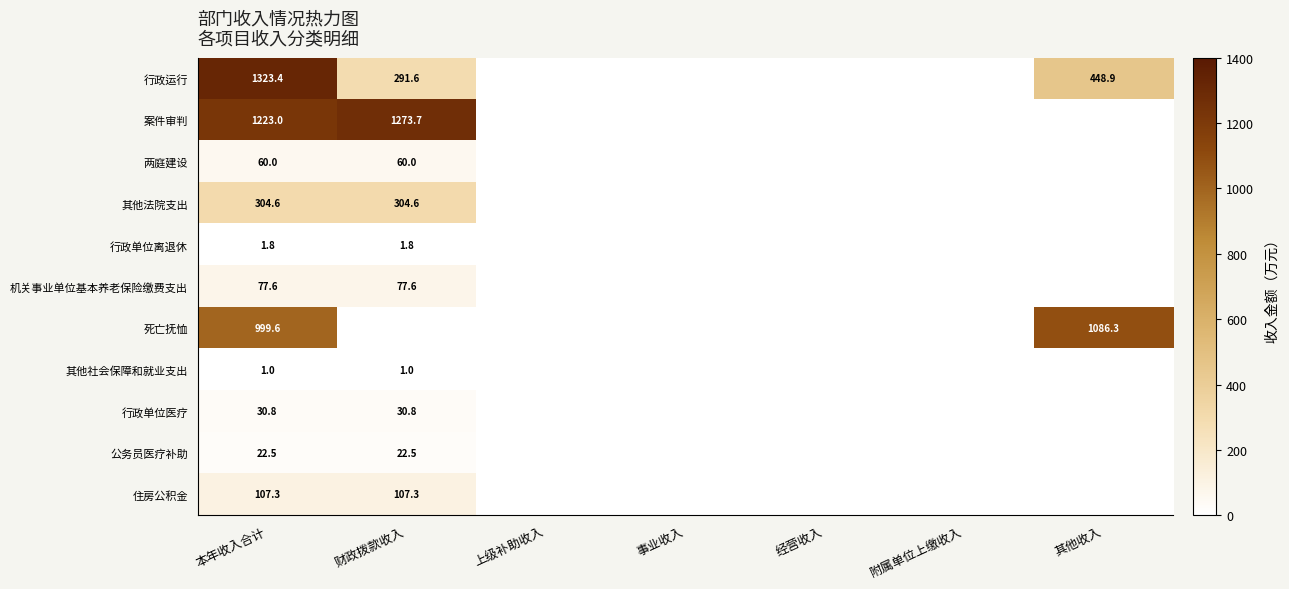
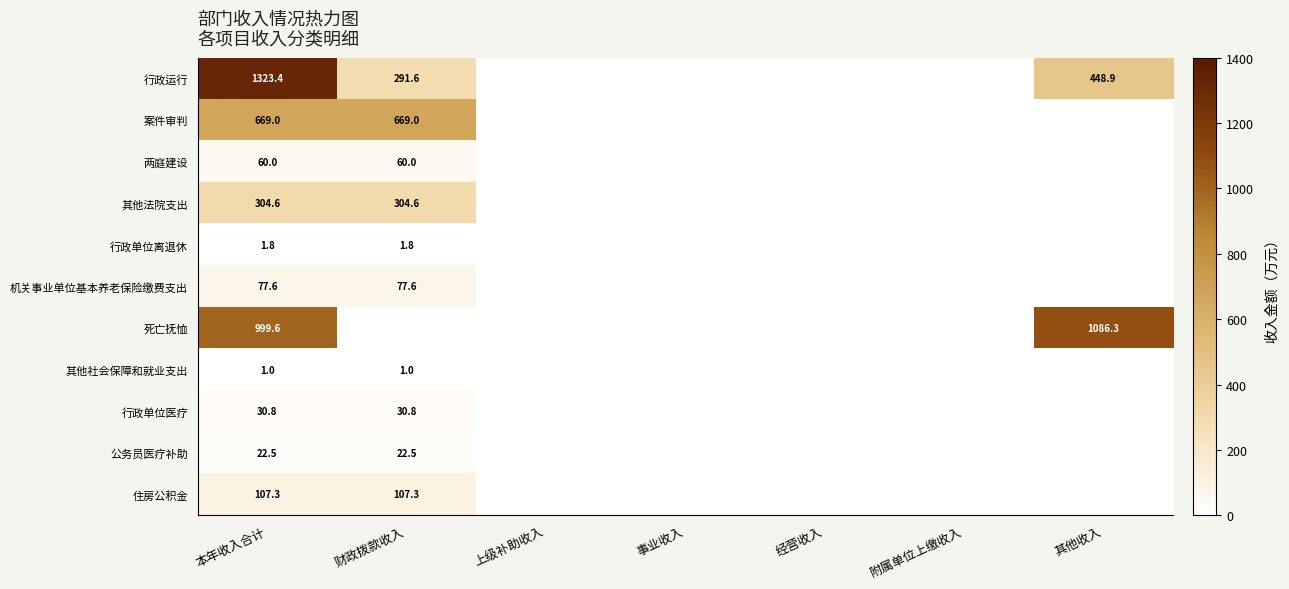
  {
    "行政运行": {
      "本年收入合计": 1323.4,
      "财政拨款收入": 291.6,
      "其他收入": 448.9
    },
    "案件审判": {
-     "本年收入合计": 1223.0,
-     "财政拨款收入": 1273.7
+     "本年收入合计": 669.0,
+     "财政拨款收入": 669.0
    },
    "两庭建设": {
      "本年收入合计": 60.0,
      "财政拨款收入": 60.0
    },
    "其他法院支出": {
      "本年收入合计": 304.6,
      "财政拨款收入": 304.6
    },
    "行政单位离退休": {
      "本年收入合计": 1.8,
      "财政拨款收入": 1.8
    },
    "机关事业单位基本养老保险缴费支出": {
      "本年收入合计": 77.6,
      "财政拨款收入": 77.6
    },
    "死亡抚恤": {
      "本年收入合计": 999.6,
      "其他收入": 1086.3
    },
    "其他社会保障和就业支出": {
      "本年收入合计": 1.0,
      "财政拨款收入": 1.0
    },
    "行政单位医疗": {
      "本年收入合计": 30.8,
      "财政拨款收入": 30.8
    },
    "公务员医疗补助": {
      "本年收入合计": 22.5,
      "财政拨款收入": 22.5
    },
    "住房公积金": {
      "本年收入合计": 107.3,
      "财政拨款收入": 107.3
    }
  }
